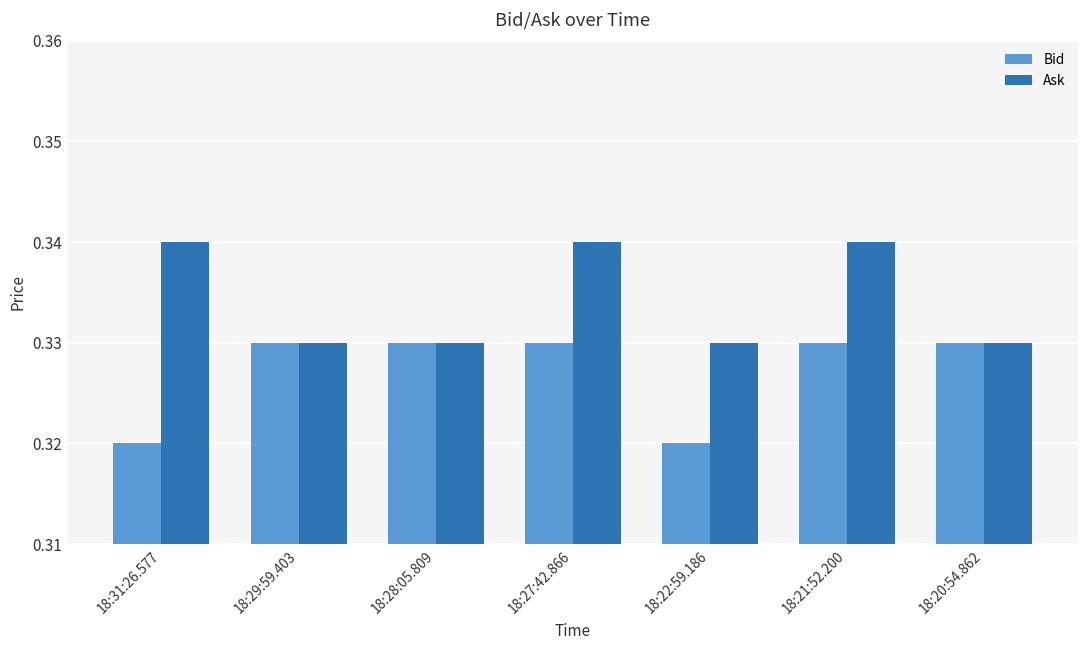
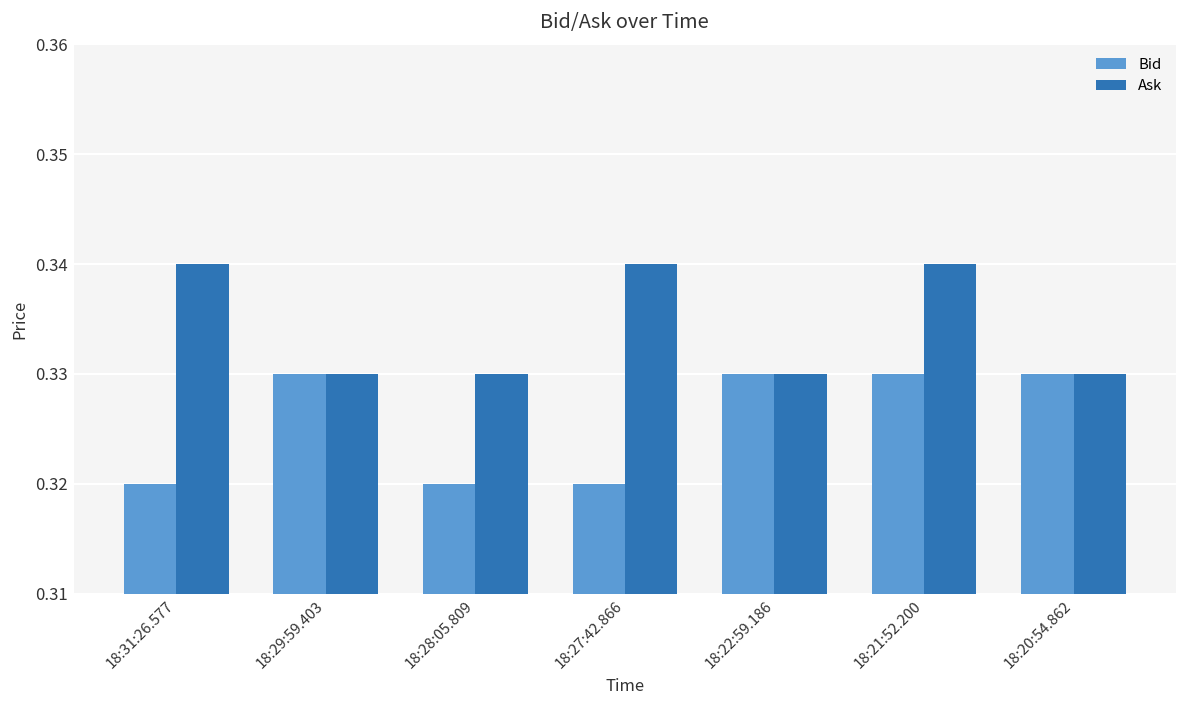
  {
    "Bid": {
      "18:31:26.577": 0.32,
      "18:29:59.403": 0.33,
-     "18:28:05.809": 0.33,
-     "18:27:42.866": 0.33,
-     "18:22:59.186": 0.32,
+     "18:28:05.809": 0.32,
+     "18:27:42.866": 0.32,
+     "18:22:59.186": 0.33,
      "18:21:52.200": 0.33,
      "18:20:54.862": 0.33
    },
    "Ask": {
      "18:31:26.577": 0.34,
      "18:29:59.403": 0.33,
      "18:28:05.809": 0.33,
      "18:27:42.866": 0.34,
      "18:22:59.186": 0.33,
      "18:21:52.200": 0.34,
      "18:20:54.862": 0.33
    }
  }
